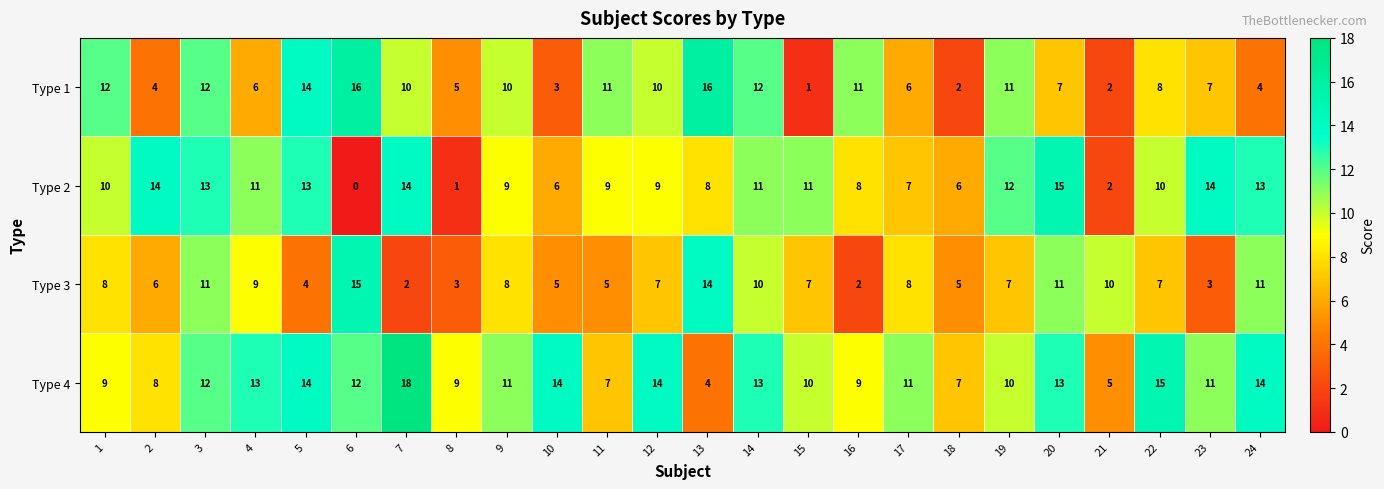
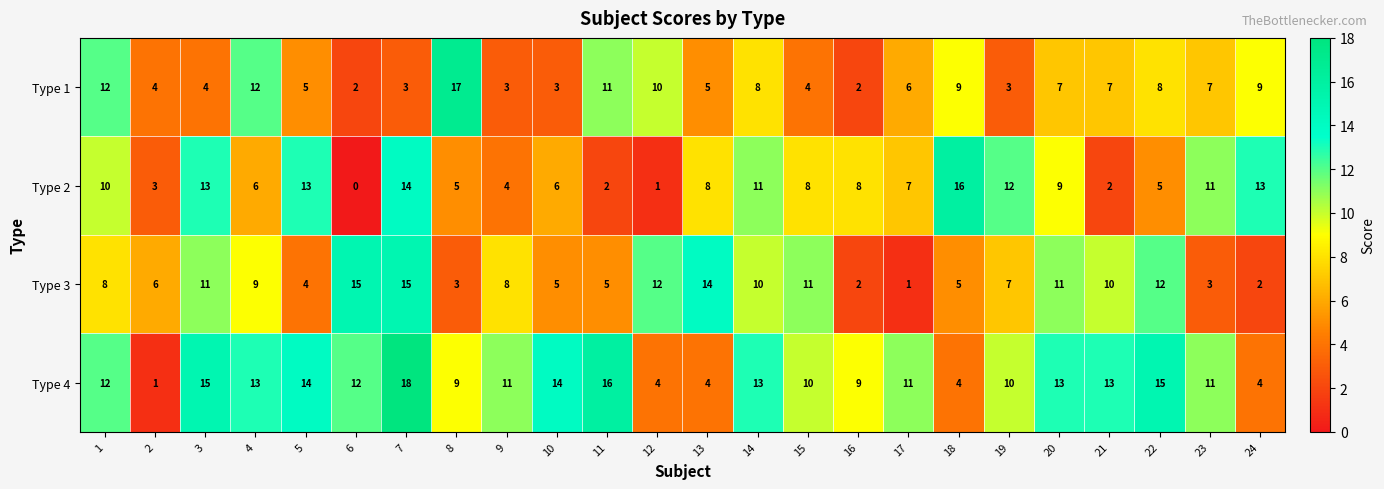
  {
    "Type 1": {
      "1": 12,
      "2": 4,
-     "3": 12,
-     "4": 6,
-     "5": 14,
-     "6": 16,
-     "7": 10,
-     "8": 5,
-     "9": 10,
+     "3": 4,
+     "4": 12,
+     "5": 5,
+     "6": 2,
+     "7": 3,
+     "8": 17,
+     "9": 3,
      "10": 3,
      "11": 11,
      "12": 10,
-     "13": 16,
-     "14": 12,
-     "15": 1,
-     "16": 11,
+     "13": 5,
+     "14": 8,
+     "15": 4,
+     "16": 2,
      "17": 6,
-     "18": 2,
-     "19": 11,
+     "18": 9,
+     "19": 3,
      "20": 7,
-     "21": 2,
+     "21": 7,
      "22": 8,
      "23": 7,
-     "24": 4
+     "24": 9
    },
    "Type 2": {
      "1": 10,
-     "2": 14,
+     "2": 3,
      "3": 13,
-     "4": 11,
+     "4": 6,
      "5": 13,
      "6": 0,
      "7": 14,
-     "8": 1,
-     "9": 9,
+     "8": 5,
+     "9": 4,
      "10": 6,
-     "11": 9,
-     "12": 9,
+     "11": 2,
+     "12": 1,
      "13": 8,
      "14": 11,
-     "15": 11,
+     "15": 8,
      "16": 8,
      "17": 7,
-     "18": 6,
+     "18": 16,
      "19": 12,
-     "20": 15,
+     "20": 9,
      "21": 2,
-     "22": 10,
-     "23": 14,
+     "22": 5,
+     "23": 11,
      "24": 13
    },
    "Type 3": {
      "1": 8,
      "2": 6,
      "3": 11,
      "4": 9,
      "5": 4,
      "6": 15,
-     "7": 2,
+     "7": 15,
      "8": 3,
      "9": 8,
      "10": 5,
      "11": 5,
-     "12": 7,
+     "12": 12,
      "13": 14,
      "14": 10,
-     "15": 7,
+     "15": 11,
      "16": 2,
-     "17": 8,
+     "17": 1,
      "18": 5,
      "19": 7,
      "20": 11,
      "21": 10,
-     "22": 7,
+     "22": 12,
      "23": 3,
-     "24": 11
+     "24": 2
    },
    "Type 4": {
-     "1": 9,
-     "2": 8,
-     "3": 12,
+     "1": 12,
+     "2": 1,
+     "3": 15,
      "4": 13,
      "5": 14,
      "6": 12,
      "7": 18,
      "8": 9,
      "9": 11,
      "10": 14,
-     "11": 7,
-     "12": 14,
+     "11": 16,
+     "12": 4,
      "13": 4,
      "14": 13,
      "15": 10,
      "16": 9,
      "17": 11,
-     "18": 7,
+     "18": 4,
      "19": 10,
      "20": 13,
-     "21": 5,
+     "21": 13,
      "22": 15,
      "23": 11,
-     "24": 14
+     "24": 4
    }
  }
